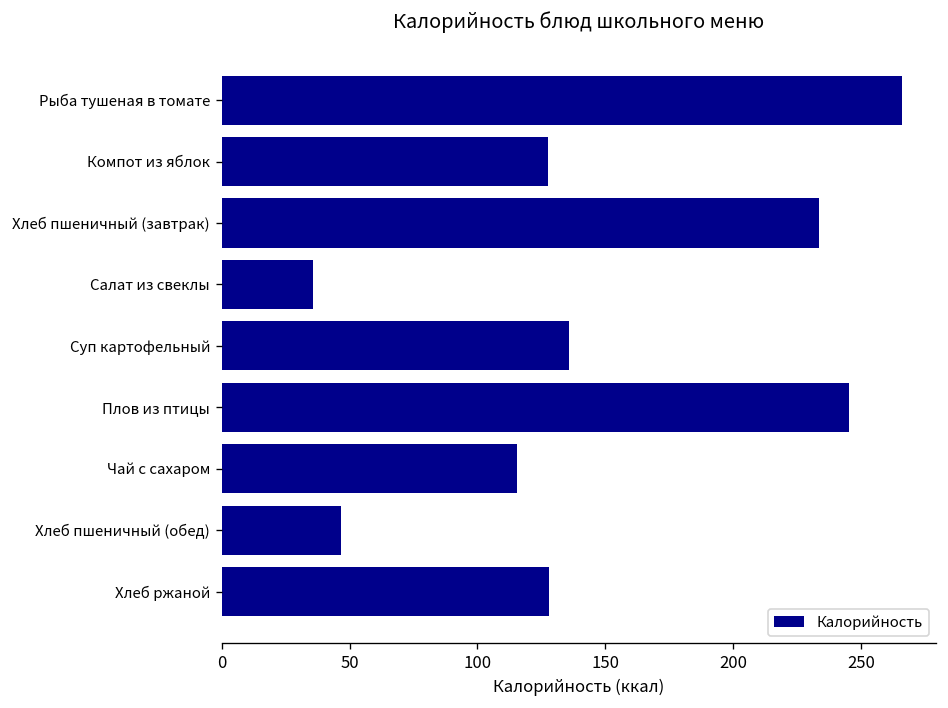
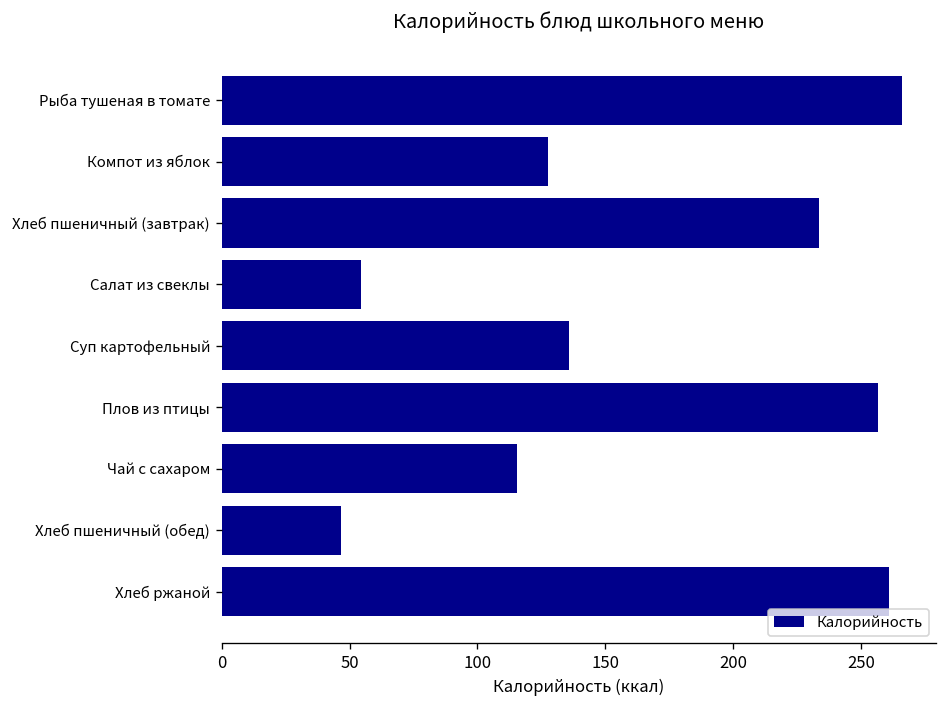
  {
    "Рыба тушеная в томате": 266,
    "Компот из яблок": 128,
    "Хлеб пшеничный (завтрак)": 234,
-   "Салат из свеклы": 36,
+   "Салат из свеклы": 54,
    "Суп картофельный": 136,
-   "Плов из птицы": 245,
+   "Плов из птицы": 257,
    "Чай с сахаром": 115,
    "Хлеб пшеничный (обед)": 47,
-   "Хлеб ржаной": 128
+   "Хлеб ржаной": 261
  }
